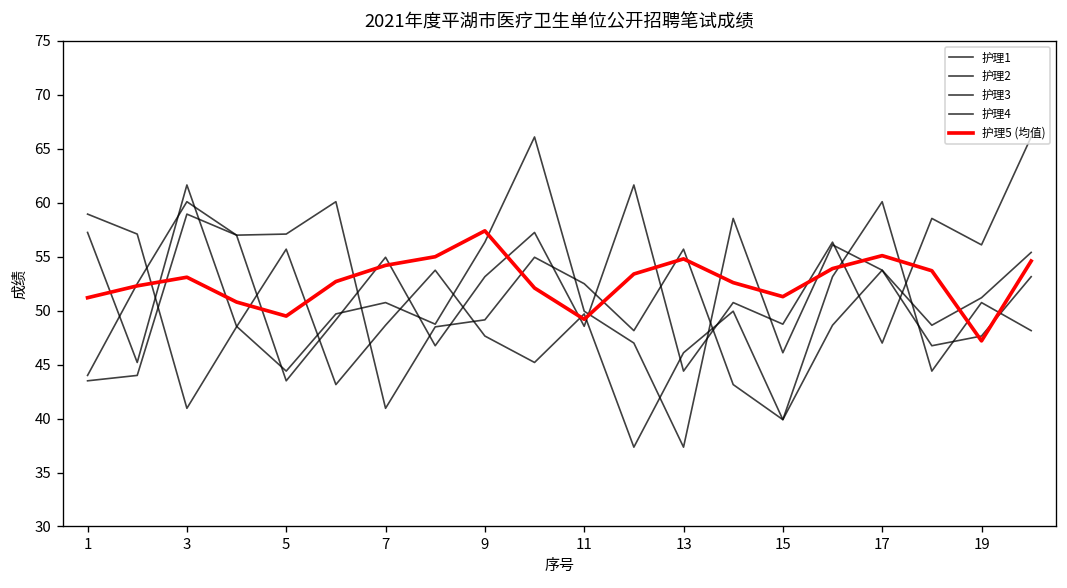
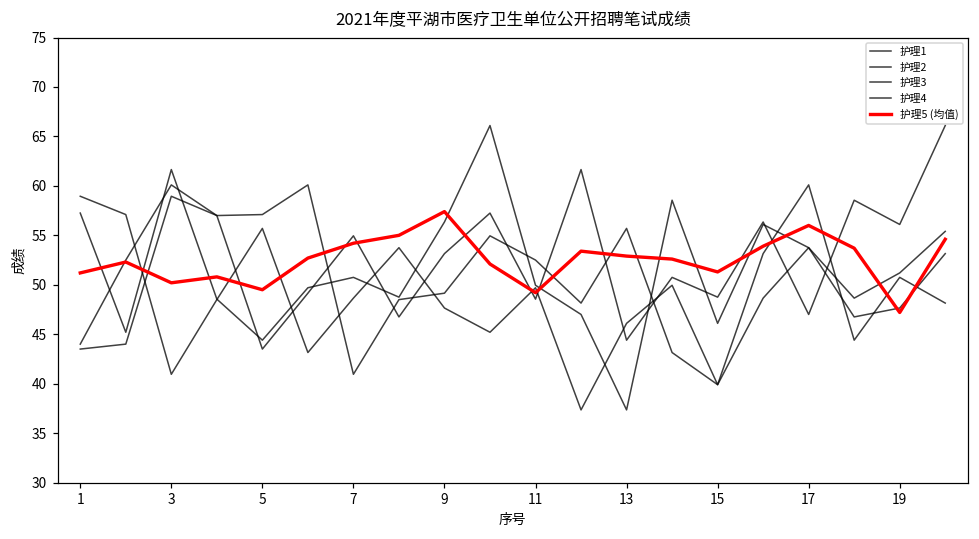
  {
    "护理5 (均值)": {
      "1": 51,
-     "3": 53,
+     "3": 50,
      "5": 50,
      "7": 54,
      "9": 57,
      "11": 49,
-     "13": 55,
+     "13": 53,
      "15": 51,
-     "17": 55,
+     "17": 56,
      "19": 47
    }
  }
